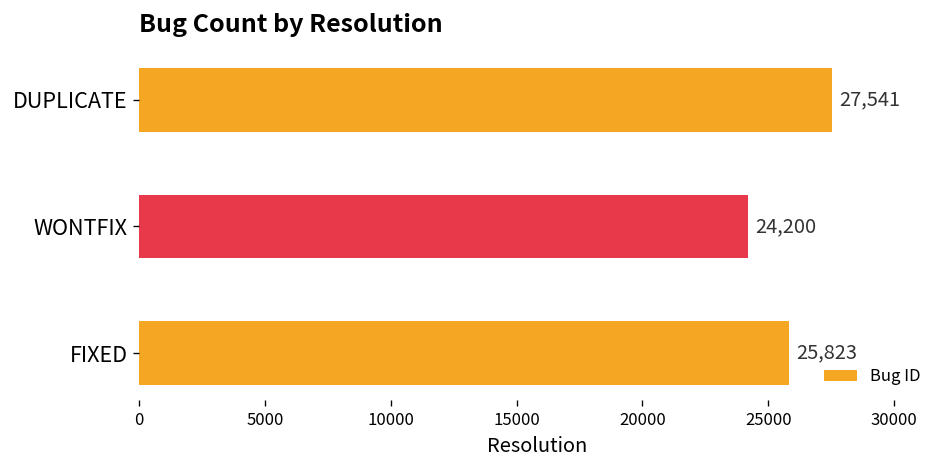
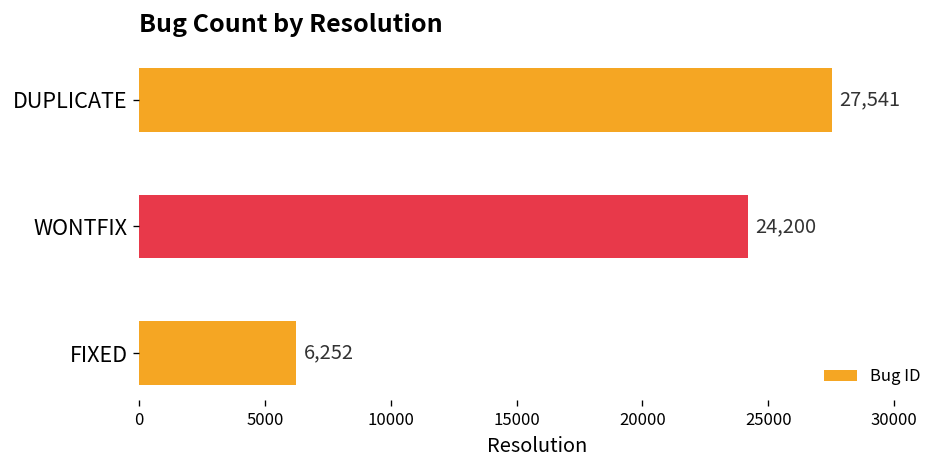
  {
    "DUPLICATE": "27,541",
    "WONTFIX": "24,200",
-   "FIXED": "25,823"
+   "FIXED": "6,252"
  }
